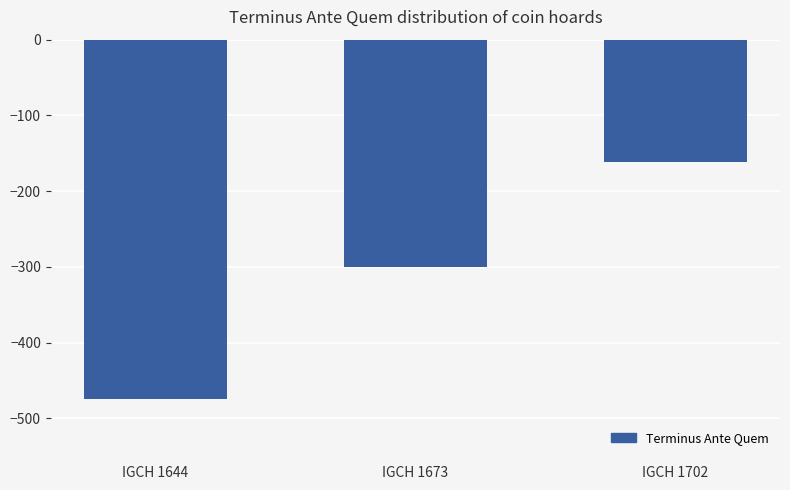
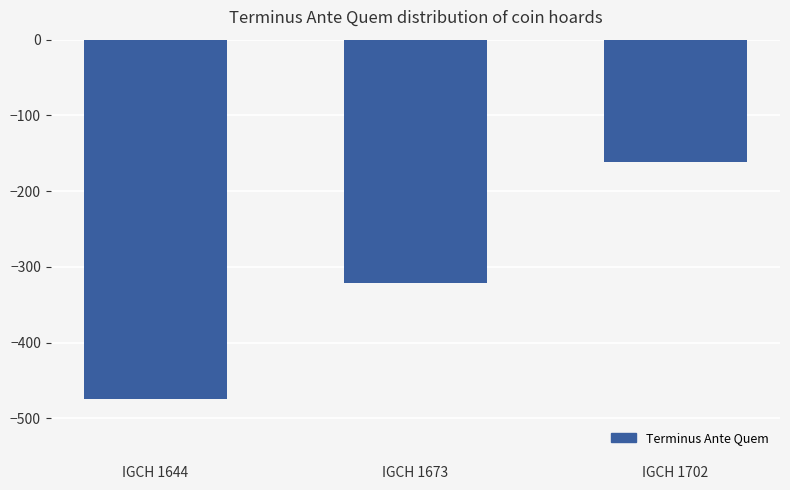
  {
    "IGCH 1644": -480,
-   "IGCH 1673": -300,
+   "IGCH 1673": -320,
    "IGCH 1702": -160
  }
